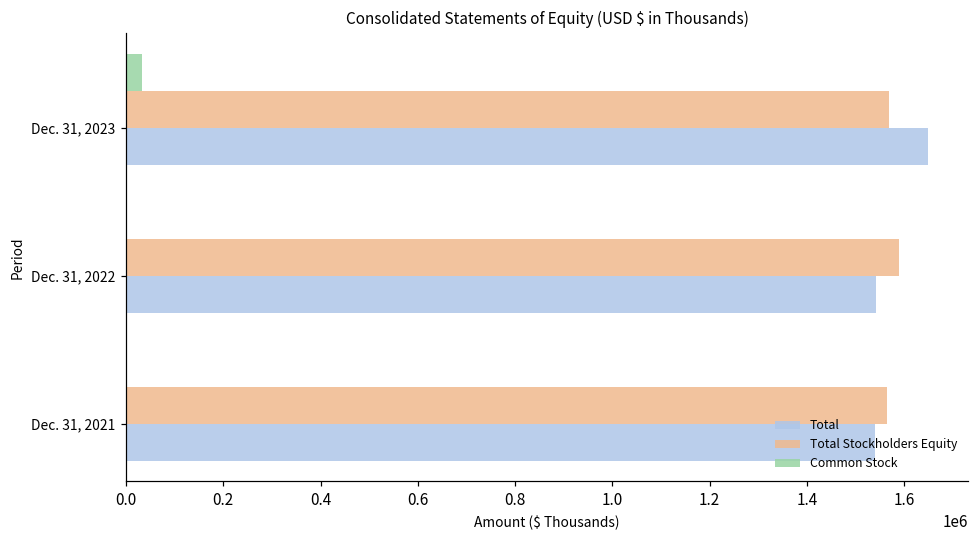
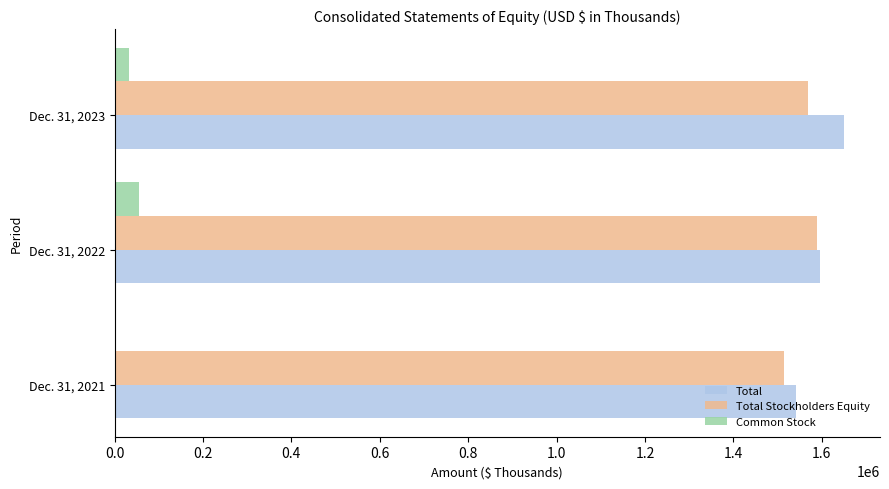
  {
    "Total": {
      "Dec. 31, 2023": 1650000,
-     "Dec. 31, 2022": 1540000,
+     "Dec. 31, 2022": 1600000,
      "Dec. 31, 2021": 1540000
    },
    "Total Stockholders Equity": {
      "Dec. 31, 2023": 1570000,
      "Dec. 31, 2022": 1590000,
-     "Dec. 31, 2021": 1570000
+     "Dec. 31, 2021": 1520000
    },
    "Common Stock": {
      "Dec. 31, 2023": 30000,
-     "Dec. 31, 2022": 0
+     "Dec. 31, 2022": 60000
    }
  }
